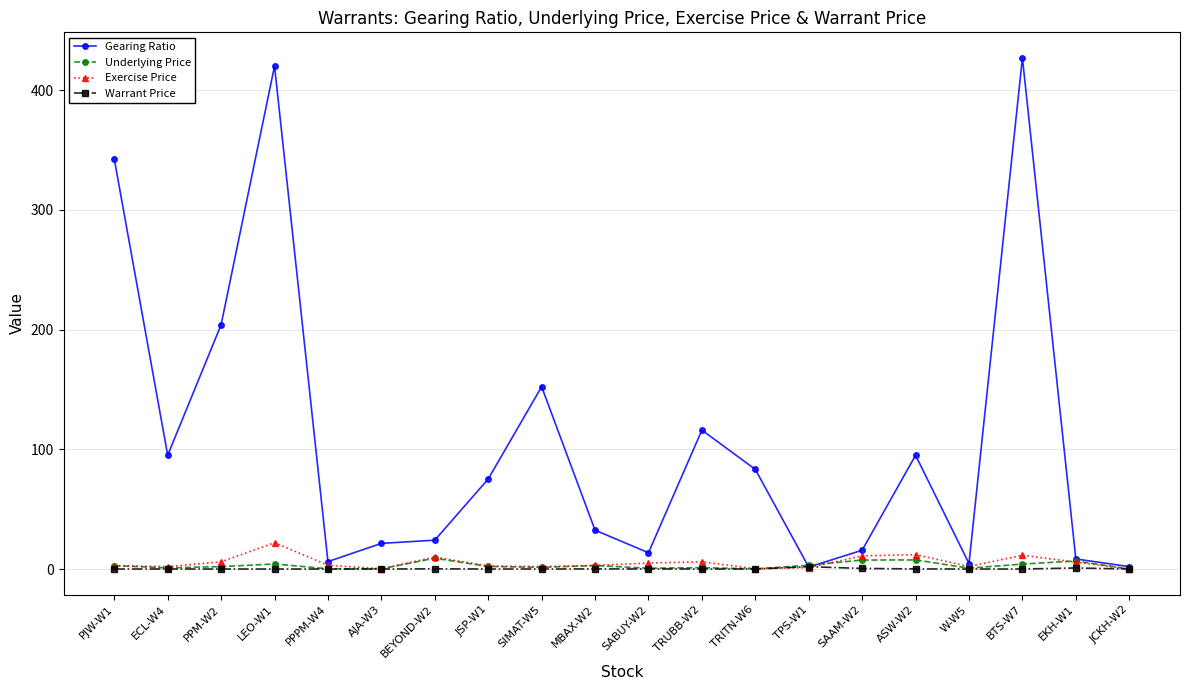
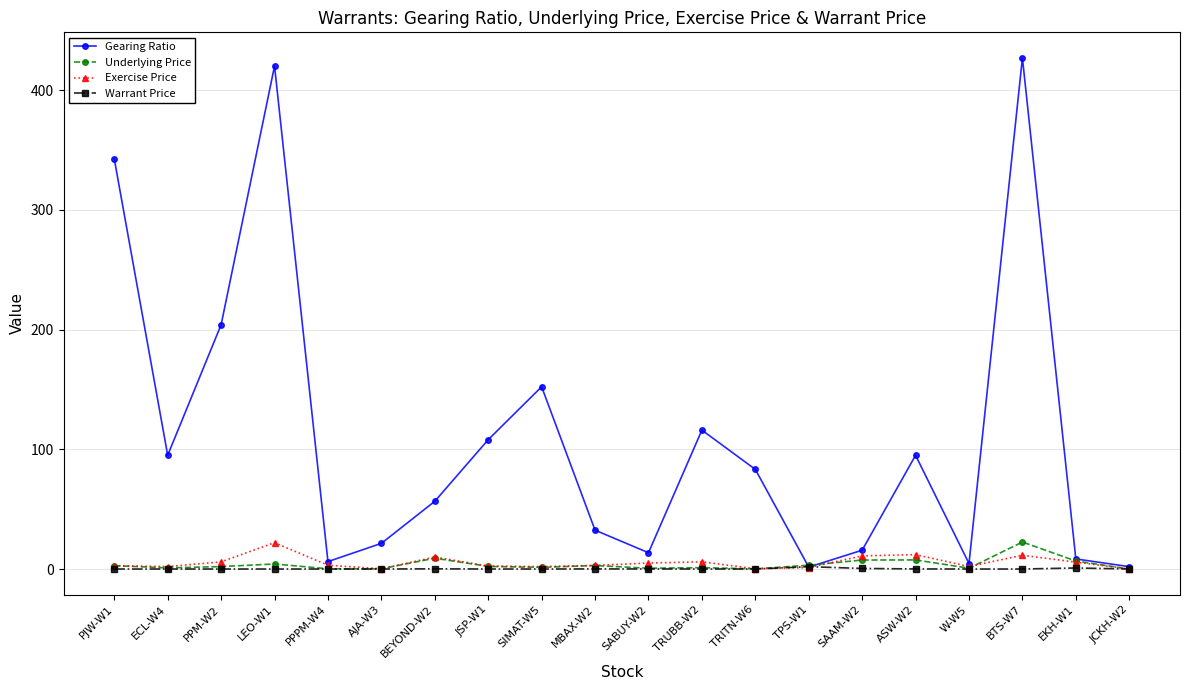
  {
    "Gearing Ratio": {
      "PJW-W1": 342,
      "ECL-W4": 95,
      "PPM-W2": 204,
      "LEO-W1": 420,
      "PPPM-W4": 6,
      "AJA-W3": 21,
-     "BEYOND-W2": 24,
-     "JSP-W1": 75,
+     "BEYOND-W2": 57,
+     "JSP-W1": 108,
      "SIMAT-W5": 152,
      "MBAX-W2": 32,
      "SABUY-W2": 14,
      "TRUBB-W2": 116,
      "TRITN-W6": 83,
      "SAAM-W2": 16,
      "ASW-W2": 95,
      "W-W5": 5,
      "BTS-W7": 427
    },
    "Underlying Price": {
      "LEO-W1": 4,
      "SAAM-W2": 8,
      "ASW-W2": 8,
-     "BTS-W7": 4
+     "BTS-W7": 23
    },
    "Exercise Price": {
      "PPM-W2": 6,
      "LEO-W1": 22,
      "PPPM-W4": 3,
      "SABUY-W2": 5,
      "TRUBB-W2": 6,
      "SAAM-W2": 11,
      "ASW-W2": 12,
      "BTS-W7": 11
    },
    "Warrant Price": {
      "PJW-W1": 0,
      "LEO-W1": 0,
      "BEYOND-W2": 0,
      "JSP-W1": 0,
      "MBAX-W2": 0,
      "SAAM-W2": 0,
      "ASW-W2": 0,
      "BTS-W7": 0,
      "EKH-W1": 1
    }
  }
